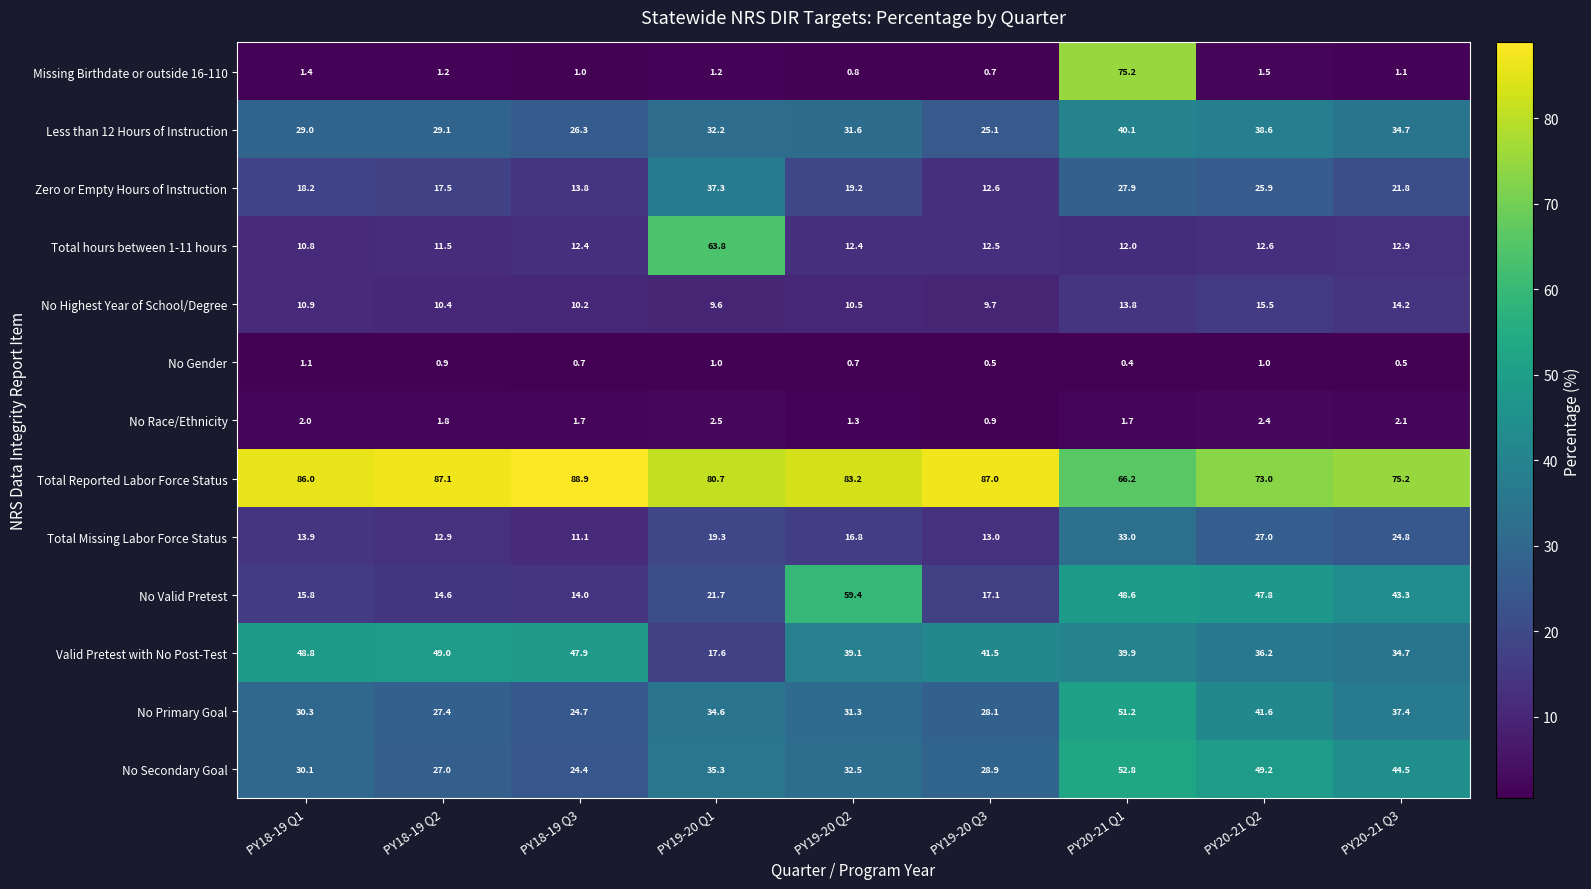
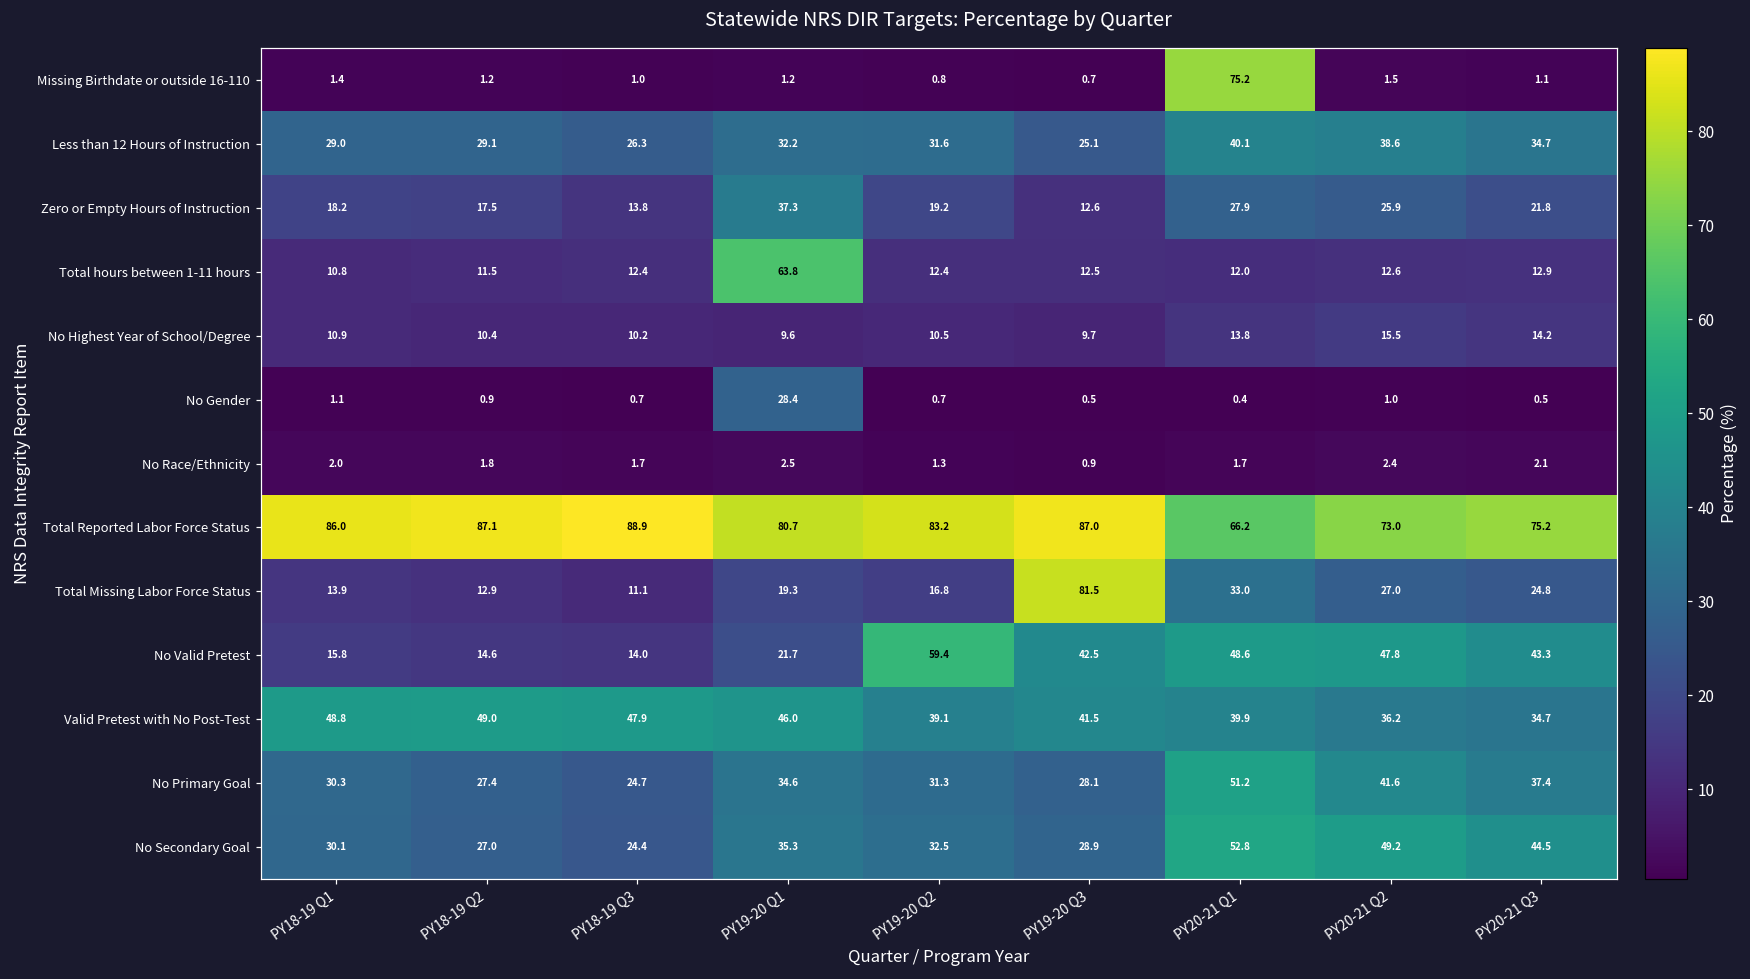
  {
    "Missing Birthdate or outside 16-110": {
      "PY18-19 Q1": 1.4,
      "PY18-19 Q2": 1.2,
      "PY18-19 Q3": 1.0,
      "PY19-20 Q1": 1.2,
      "PY19-20 Q2": 0.8,
      "PY19-20 Q3": 0.7,
      "PY20-21 Q1": 75.2,
      "PY20-21 Q2": 1.5,
      "PY20-21 Q3": 1.1
    },
    "Less than 12 Hours of Instruction": {
      "PY18-19 Q1": 29.0,
      "PY18-19 Q2": 29.1,
      "PY18-19 Q3": 26.3,
      "PY19-20 Q1": 32.2,
      "PY19-20 Q2": 31.6,
      "PY19-20 Q3": 25.1,
      "PY20-21 Q1": 40.1,
      "PY20-21 Q2": 38.6,
      "PY20-21 Q3": 34.7
    },
    "Zero or Empty Hours of Instruction": {
      "PY18-19 Q1": 18.2,
      "PY18-19 Q2": 17.5,
      "PY18-19 Q3": 13.8,
      "PY19-20 Q1": 37.3,
      "PY19-20 Q2": 19.2,
      "PY19-20 Q3": 12.6,
      "PY20-21 Q1": 27.9,
      "PY20-21 Q2": 25.9,
      "PY20-21 Q3": 21.8
    },
    "Total hours between 1-11 hours": {
      "PY18-19 Q1": 10.8,
      "PY18-19 Q2": 11.5,
      "PY18-19 Q3": 12.4,
      "PY19-20 Q1": 63.8,
      "PY19-20 Q2": 12.4,
      "PY19-20 Q3": 12.5,
      "PY20-21 Q1": 12.0,
      "PY20-21 Q2": 12.6,
      "PY20-21 Q3": 12.9
    },
    "No Highest Year of School/Degree": {
      "PY18-19 Q1": 10.9,
      "PY18-19 Q2": 10.4,
      "PY18-19 Q3": 10.2,
      "PY19-20 Q1": 9.6,
      "PY19-20 Q2": 10.5,
      "PY19-20 Q3": 9.7,
      "PY20-21 Q1": 13.8,
      "PY20-21 Q2": 15.5,
      "PY20-21 Q3": 14.2
    },
    "No Gender": {
      "PY18-19 Q1": 1.1,
      "PY18-19 Q2": 0.9,
      "PY18-19 Q3": 0.7,
-     "PY19-20 Q1": 1.0,
+     "PY19-20 Q1": 28.4,
      "PY19-20 Q2": 0.7,
      "PY19-20 Q3": 0.5,
      "PY20-21 Q1": 0.4,
      "PY20-21 Q2": 1.0,
      "PY20-21 Q3": 0.5
    },
    "No Race/Ethnicity": {
      "PY18-19 Q1": 2.0,
      "PY18-19 Q2": 1.8,
      "PY18-19 Q3": 1.7,
      "PY19-20 Q1": 2.5,
      "PY19-20 Q2": 1.3,
      "PY19-20 Q3": 0.9,
      "PY20-21 Q1": 1.7,
      "PY20-21 Q2": 2.4,
      "PY20-21 Q3": 2.1
    },
    "Total Reported Labor Force Status": {
      "PY18-19 Q1": 86.0,
      "PY18-19 Q2": 87.1,
      "PY18-19 Q3": 88.9,
      "PY19-20 Q1": 80.7,
      "PY19-20 Q2": 83.2,
      "PY19-20 Q3": 87.0,
      "PY20-21 Q1": 66.2,
      "PY20-21 Q2": 73.0,
      "PY20-21 Q3": 75.2
    },
    "Total Missing Labor Force Status": {
      "PY18-19 Q1": 13.9,
      "PY18-19 Q2": 12.9,
      "PY18-19 Q3": 11.1,
      "PY19-20 Q1": 19.3,
      "PY19-20 Q2": 16.8,
-     "PY19-20 Q3": 13.0,
+     "PY19-20 Q3": 81.5,
      "PY20-21 Q1": 33.0,
      "PY20-21 Q2": 27.0,
      "PY20-21 Q3": 24.8
    },
    "No Valid Pretest": {
      "PY18-19 Q1": 15.8,
      "PY18-19 Q2": 14.6,
      "PY18-19 Q3": 14.0,
      "PY19-20 Q1": 21.7,
      "PY19-20 Q2": 59.4,
-     "PY19-20 Q3": 17.1,
+     "PY19-20 Q3": 42.5,
      "PY20-21 Q1": 48.6,
      "PY20-21 Q2": 47.8,
      "PY20-21 Q3": 43.3
    },
    "Valid Pretest with No Post-Test": {
      "PY18-19 Q1": 48.8,
      "PY18-19 Q2": 49.0,
      "PY18-19 Q3": 47.9,
-     "PY19-20 Q1": 17.6,
+     "PY19-20 Q1": 46.0,
      "PY19-20 Q2": 39.1,
      "PY19-20 Q3": 41.5,
      "PY20-21 Q1": 39.9,
      "PY20-21 Q2": 36.2,
      "PY20-21 Q3": 34.7
    },
    "No Primary Goal": {
      "PY18-19 Q1": 30.3,
      "PY18-19 Q2": 27.4,
      "PY18-19 Q3": 24.7,
      "PY19-20 Q1": 34.6,
      "PY19-20 Q2": 31.3,
      "PY19-20 Q3": 28.1,
      "PY20-21 Q1": 51.2,
      "PY20-21 Q2": 41.6,
      "PY20-21 Q3": 37.4
    },
    "No Secondary Goal": {
      "PY18-19 Q1": 30.1,
      "PY18-19 Q2": 27.0,
      "PY18-19 Q3": 24.4,
      "PY19-20 Q1": 35.3,
      "PY19-20 Q2": 32.5,
      "PY19-20 Q3": 28.9,
      "PY20-21 Q1": 52.8,
      "PY20-21 Q2": 49.2,
      "PY20-21 Q3": 44.5
    }
  }
